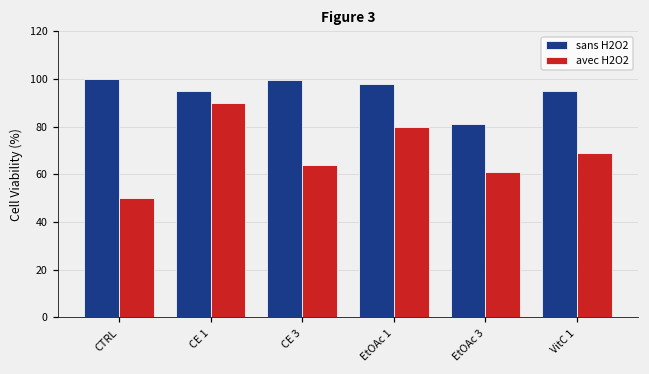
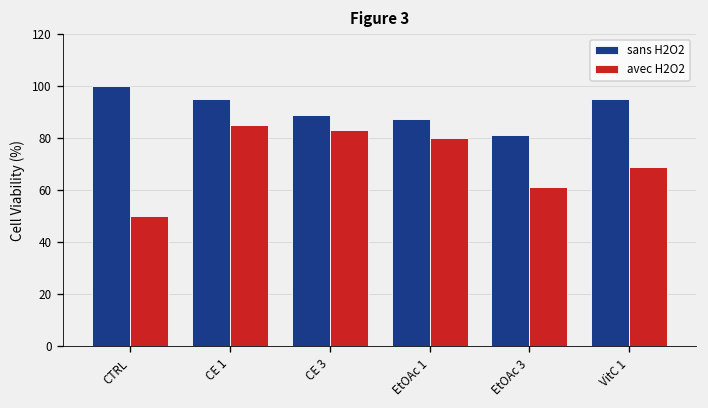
  {
    "sans H2O2": {
      "CTRL": 100,
      "CE 1": 95,
-     "CE 3": 100,
-     "EtOAc 1": 98,
+     "CE 3": 89,
+     "EtOAc 1": 87,
      "EtOAc 3": 81,
      "VitC 1": 95
    },
    "avec H2O2": {
      "CTRL": 50,
-     "CE 1": 90,
-     "CE 3": 64,
+     "CE 1": 85,
+     "CE 3": 83,
      "EtOAc 1": 80,
      "EtOAc 3": 61,
      "VitC 1": 69
    }
  }
